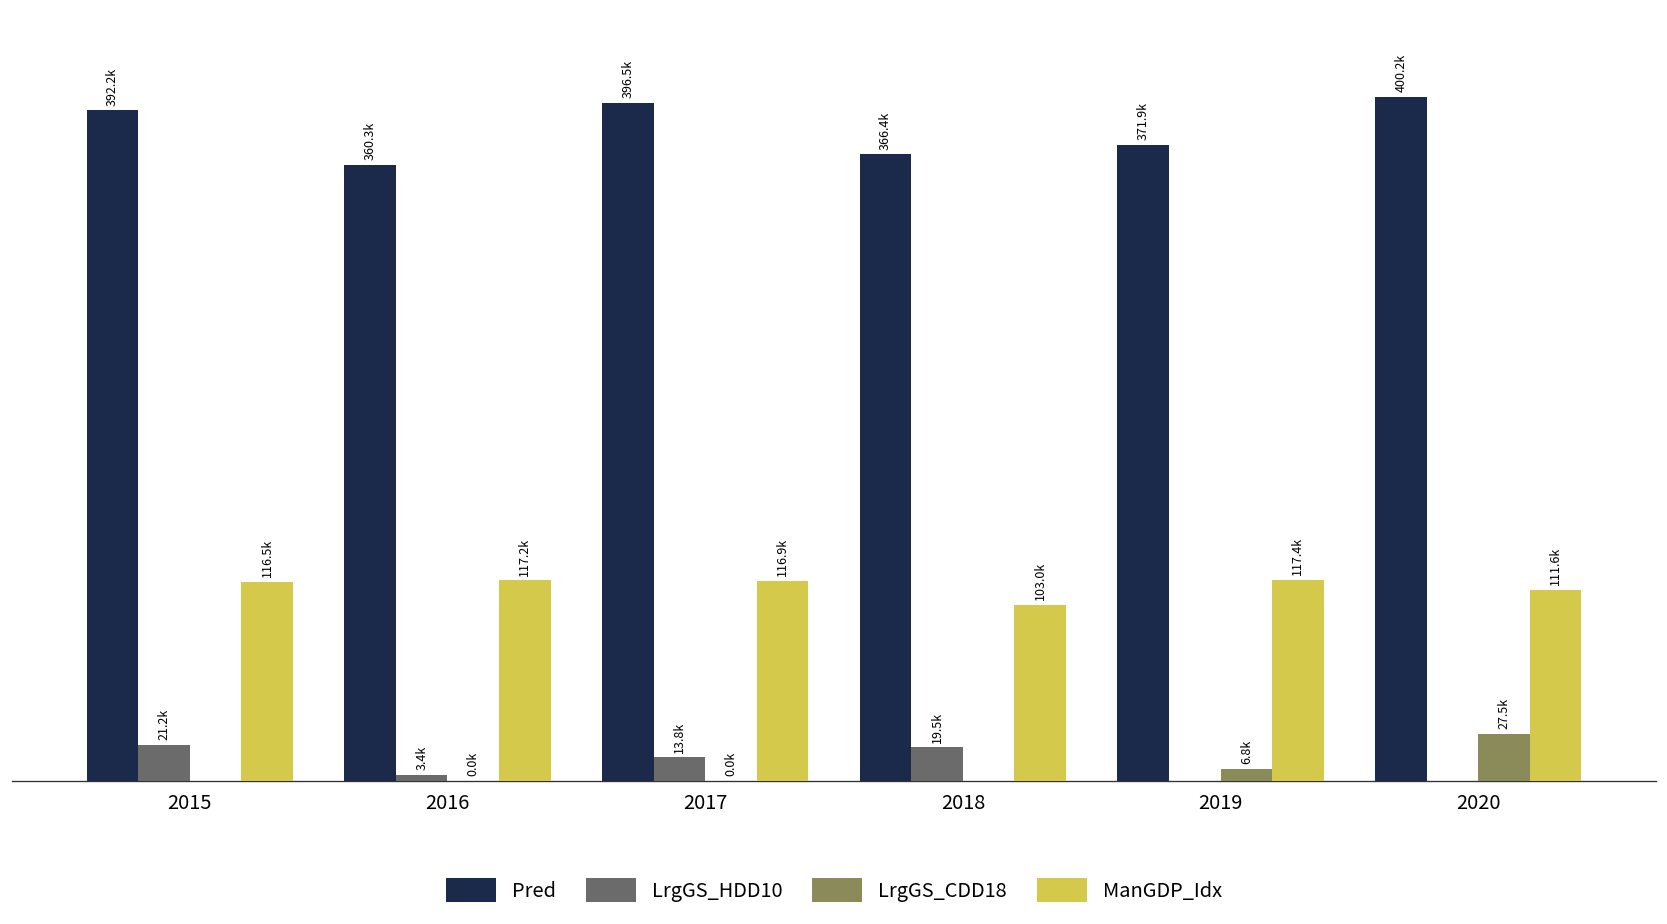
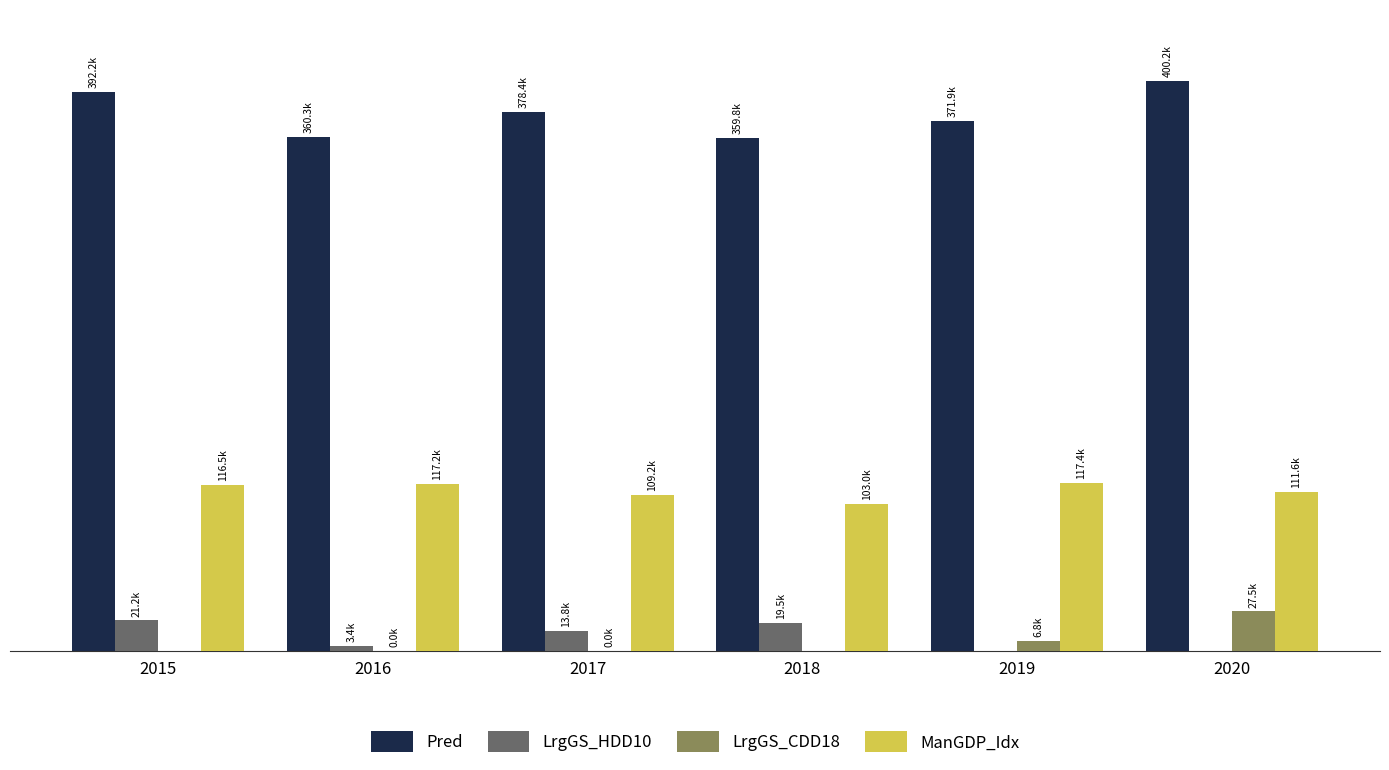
  {
    "Pred": {
      "2015": "392.2k",
      "2016": "360.3k",
-     "2017": "396.5k",
-     "2018": "366.4k",
+     "2017": "378.4k",
+     "2018": "359.8k",
      "2019": "371.9k",
      "2020": "400.2k"
    },
    "ManGDP_Idx": {
      "2015": "116.5k",
      "2016": "117.2k",
-     "2017": "116.9k",
+     "2017": "109.2k",
      "2018": "103.0k",
      "2019": "117.4k",
      "2020": "111.6k"
    }
  }
